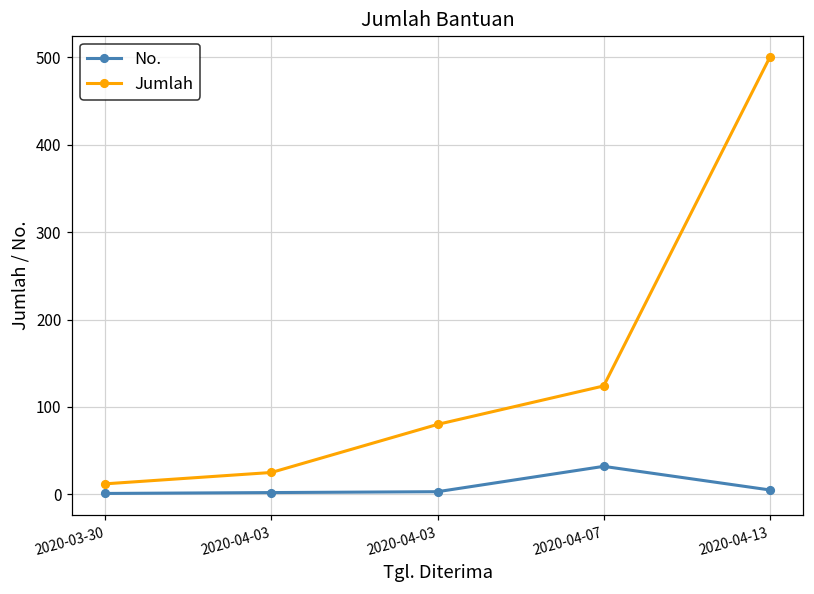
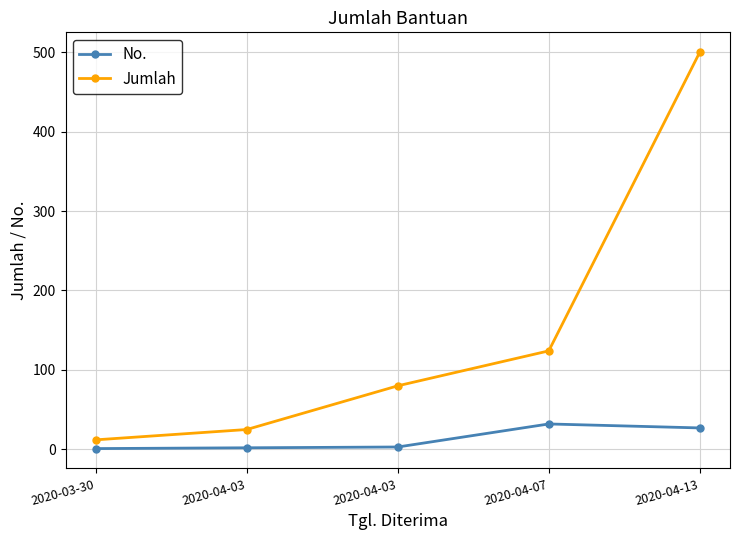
  {
    "No.": {
      "2020-03-30": 0,
      "2020-04-07": 30,
-     "2020-04-13": 10
+     "2020-04-13": 30
    },
    "Jumlah": {
      "2020-03-30": 10,
      "2020-04-07": 120,
      "2020-04-13": 500
    }
  }
